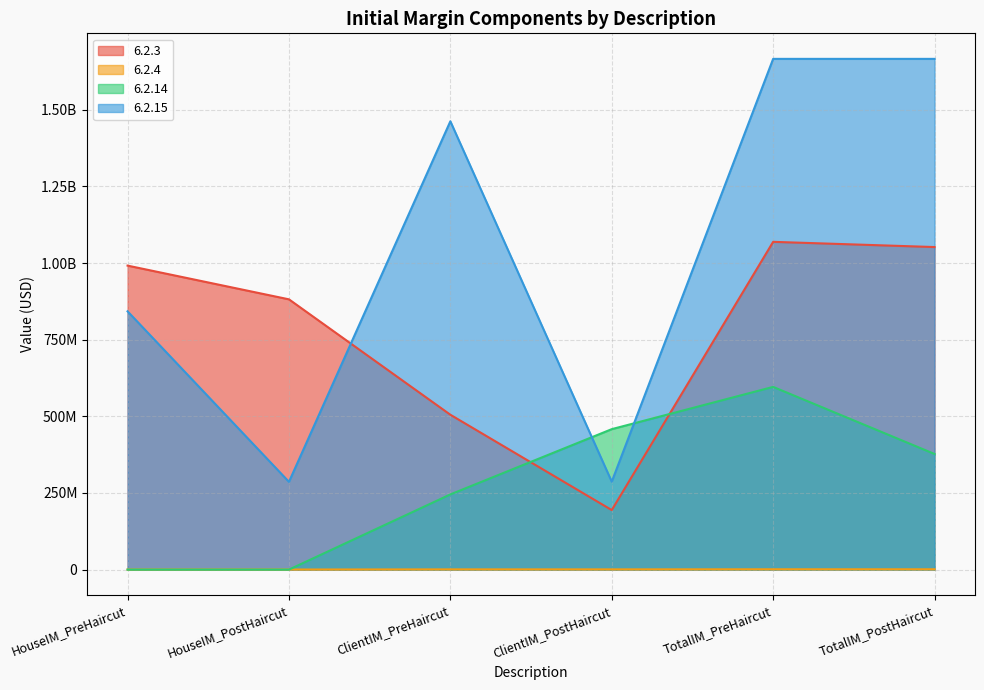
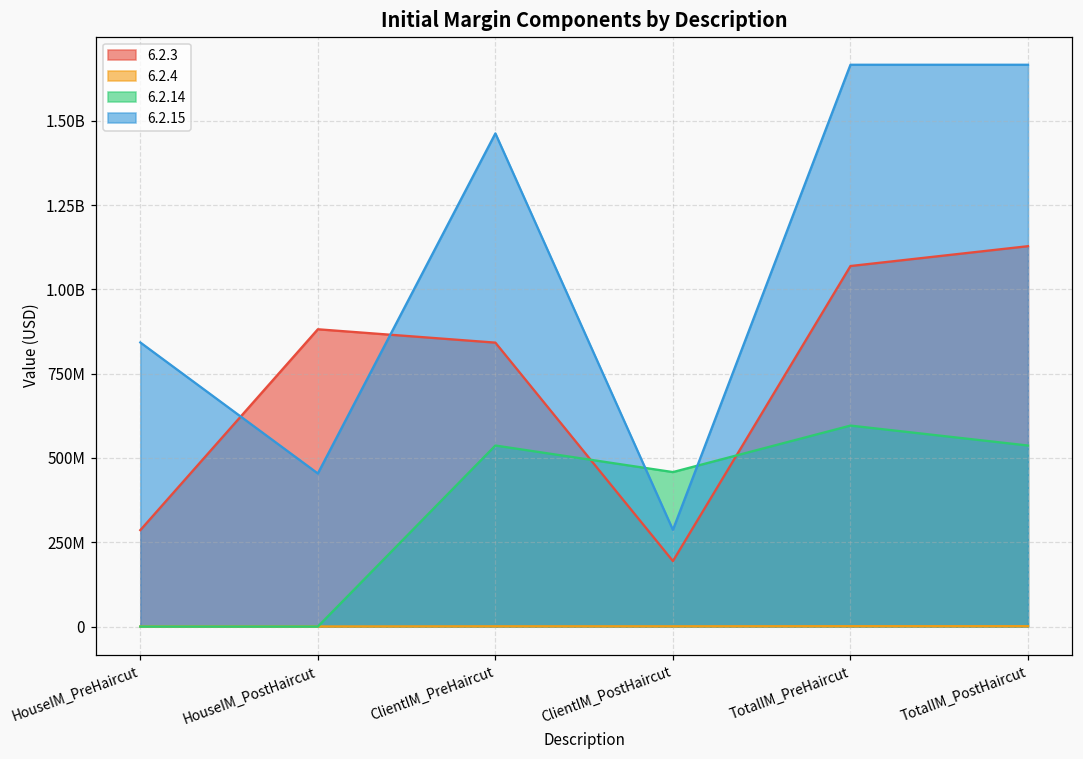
  {
    "6.2.3": {
-     "HouseIM_PreHaircut": 990000000,
+     "HouseIM_PreHaircut": 290000000,
      "HouseIM_PostHaircut": 880000000,
-     "ClientIM_PreHaircut": 510000000,
+     "ClientIM_PreHaircut": 840000000,
      "ClientIM_PostHaircut": 190000000,
      "TotalIM_PreHaircut": 1070000000,
-     "TotalIM_PostHaircut": 1050000000
+     "TotalIM_PostHaircut": 1130000000
    },
    "6.2.4": {
      "ClientIM_PreHaircut": 0,
      "ClientIM_PostHaircut": 0,
      "TotalIM_PreHaircut": 0,
      "TotalIM_PostHaircut": 0
    },
    "6.2.14": {
-     "ClientIM_PreHaircut": 250000000,
+     "ClientIM_PreHaircut": 540000000,
      "ClientIM_PostHaircut": 460000000,
      "TotalIM_PreHaircut": 600000000,
-     "TotalIM_PostHaircut": 380000000
+     "TotalIM_PostHaircut": 540000000
    },
    "6.2.15": {
      "HouseIM_PreHaircut": 840000000,
-     "HouseIM_PostHaircut": 290000000,
+     "HouseIM_PostHaircut": 450000000,
      "ClientIM_PreHaircut": 1460000000,
      "ClientIM_PostHaircut": 290000000,
      "TotalIM_PreHaircut": 1670000000,
      "TotalIM_PostHaircut": 1670000000
    }
  }
